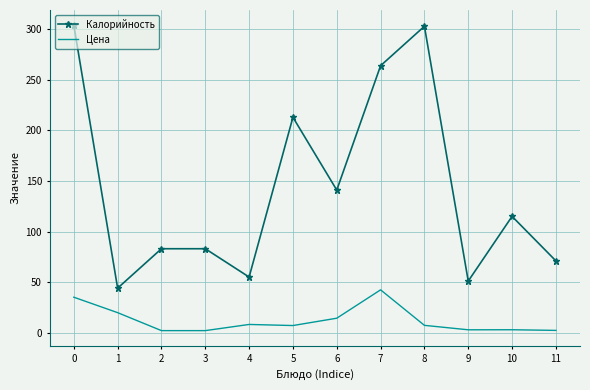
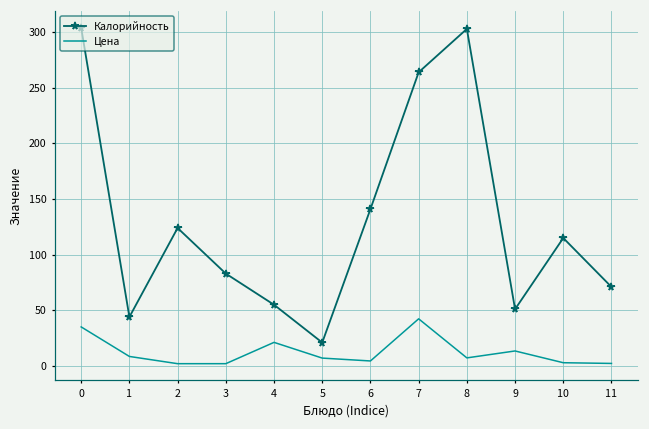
  {
    "Калорийность": {
      "1": 44,
-     "2": 83,
+     "2": 124,
      "3": 83,
      "4": 55,
-     "5": 213,
+     "5": 21,
      "6": 141,
      "7": 264,
      "8": 303,
      "9": 51,
      "10": 115,
      "11": 71
    },
    "Цена": {
      "0": 35,
-     "1": 20,
+     "1": 9,
      "2": 2,
      "3": 2,
-     "4": 8,
+     "4": 21,
      "5": 7,
-     "6": 14,
+     "6": 4,
      "7": 42,
      "8": 7,
-     "9": 3,
+     "9": 13,
      "10": 3,
      "11": 2
    }
  }
